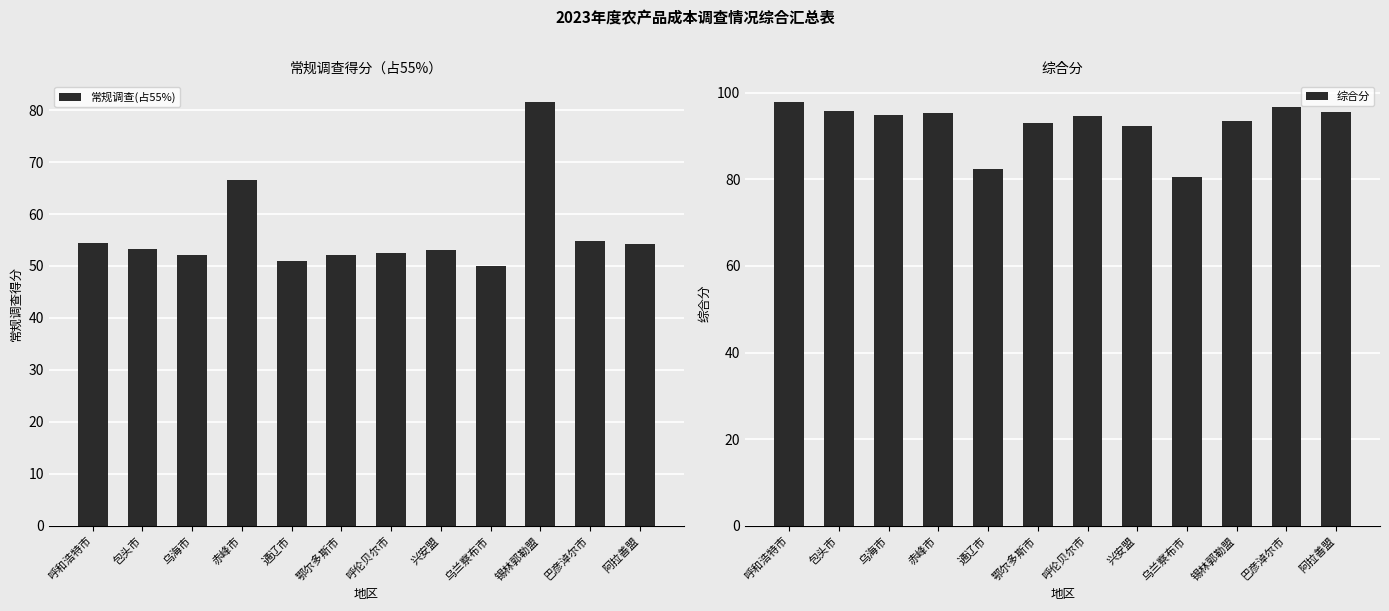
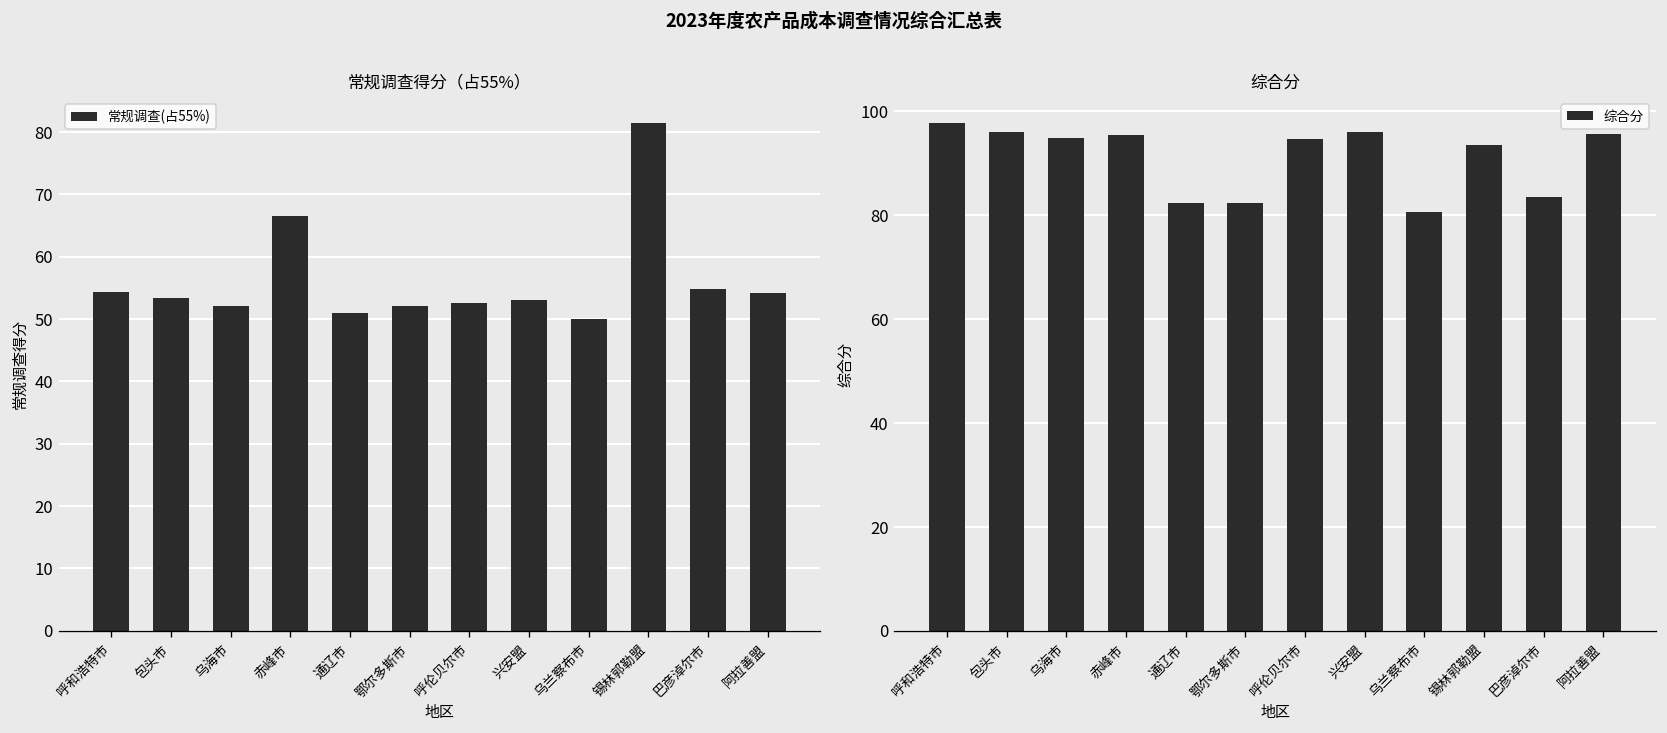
  {
    "常规调查得分（占55%）": {
      "呼和浩特市": 54,
      "包头市": 53,
      "乌海市": 52,
      "赤峰市": 67,
      "通辽市": 51,
      "鄂尔多斯市": 52,
      "呼伦贝尔市": 53,
      "兴安盟": 53,
      "乌兰察布市": 50,
      "锡林郭勒盟": 81,
      "巴彦淖尔市": 55,
      "阿拉善盟": 54
    },
    "综合分": {
      "呼和浩特市": 98,
      "包头市": 96,
      "乌海市": 95,
      "赤峰市": 95,
      "通辽市": 82,
-     "鄂尔多斯市": 93,
+     "鄂尔多斯市": 82,
      "呼伦贝尔市": 95,
-     "兴安盟": 92,
+     "兴安盟": 96,
      "乌兰察布市": 81,
      "锡林郭勒盟": 93,
-     "巴彦淖尔市": 97,
+     "巴彦淖尔市": 84,
      "阿拉善盟": 96
    }
  }
